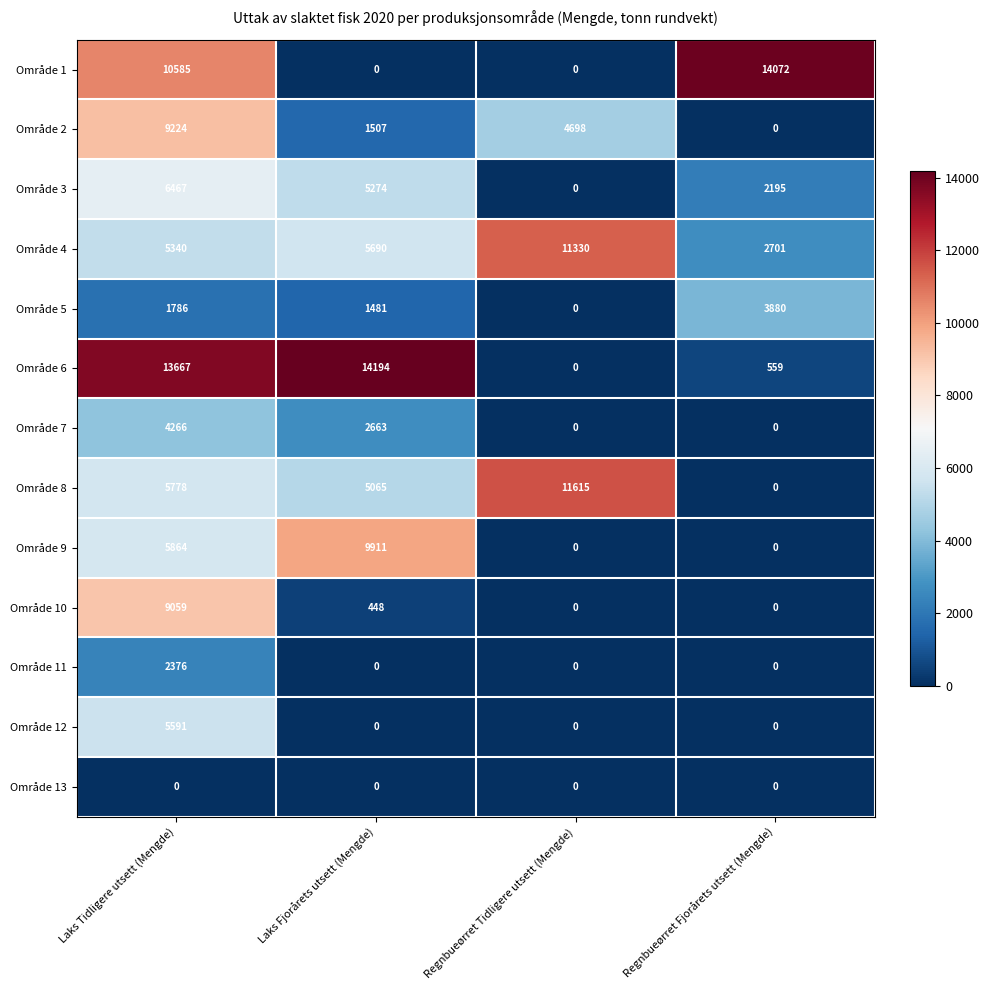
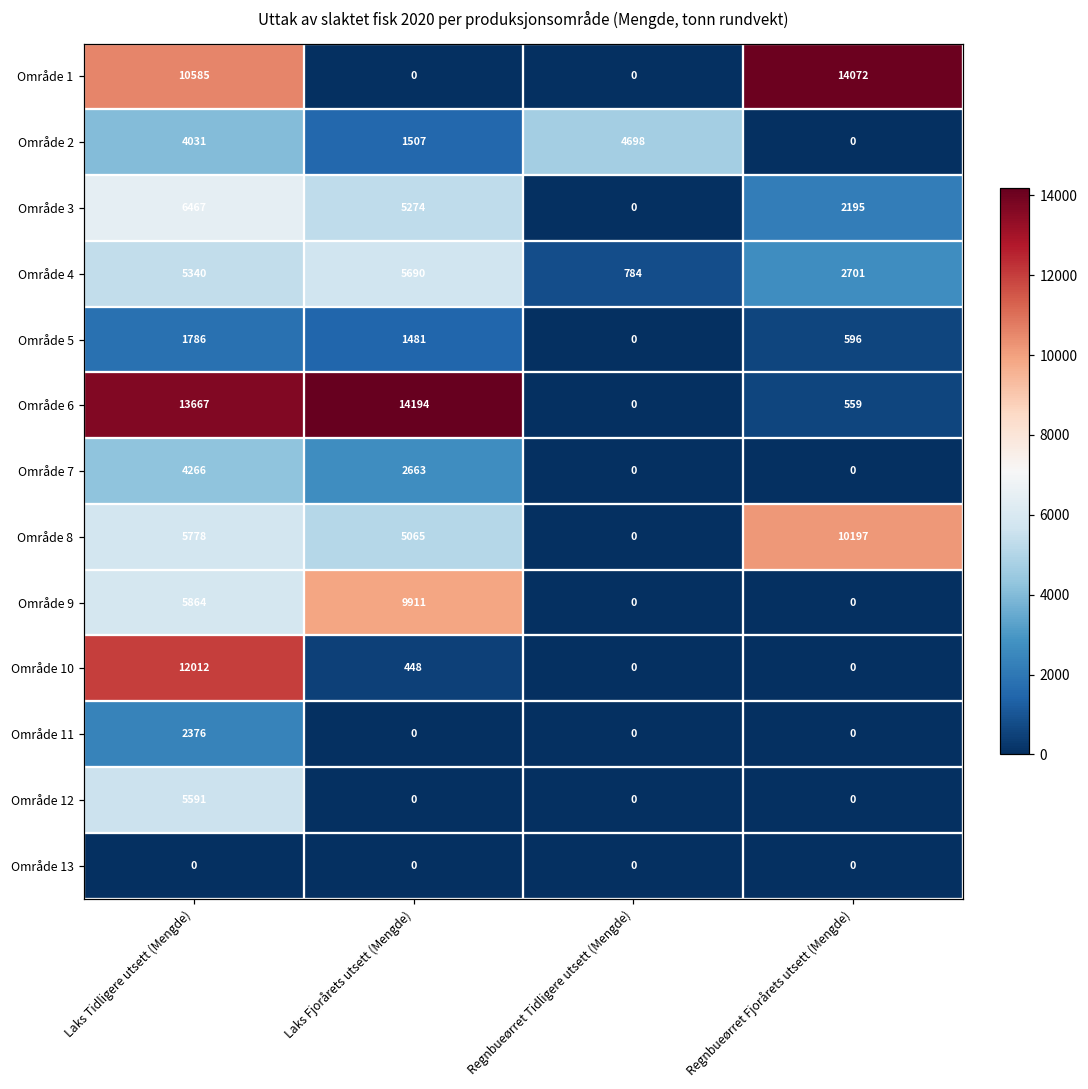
  {
    "Område 1": {
      "Laks Tidligere utsett (Mengde)": 10585,
      "Laks Fjorårets utsett (Mengde)": 0,
      "Regnbueørret Tidligere utsett (Mengde)": 0,
      "Regnbueørret Fjorårets utsett (Mengde)": 14072
    },
    "Område 2": {
-     "Laks Tidligere utsett (Mengde)": 9224,
+     "Laks Tidligere utsett (Mengde)": 4031,
      "Laks Fjorårets utsett (Mengde)": 1507,
      "Regnbueørret Tidligere utsett (Mengde)": 4698,
      "Regnbueørret Fjorårets utsett (Mengde)": 0
    },
    "Område 3": {
      "Laks Fjorårets utsett (Mengde)": 5274,
      "Regnbueørret Tidligere utsett (Mengde)": 0,
      "Regnbueørret Fjorårets utsett (Mengde)": 2195
    },
    "Område 4": {
      "Laks Tidligere utsett (Mengde)": 5340,
-     "Regnbueørret Tidligere utsett (Mengde)": 11330,
+     "Regnbueørret Tidligere utsett (Mengde)": 784,
      "Regnbueørret Fjorårets utsett (Mengde)": 2701
    },
    "Område 5": {
      "Laks Tidligere utsett (Mengde)": 1786,
      "Laks Fjorårets utsett (Mengde)": 1481,
      "Regnbueørret Tidligere utsett (Mengde)": 0,
-     "Regnbueørret Fjorårets utsett (Mengde)": 3880
+     "Regnbueørret Fjorårets utsett (Mengde)": 596
    },
    "Område 6": {
      "Laks Tidligere utsett (Mengde)": 13667,
      "Laks Fjorårets utsett (Mengde)": 14194,
      "Regnbueørret Tidligere utsett (Mengde)": 0,
      "Regnbueørret Fjorårets utsett (Mengde)": 559
    },
    "Område 7": {
      "Laks Tidligere utsett (Mengde)": 4266,
      "Laks Fjorårets utsett (Mengde)": 2663,
      "Regnbueørret Tidligere utsett (Mengde)": 0,
      "Regnbueørret Fjorårets utsett (Mengde)": 0
    },
    "Område 8": {
      "Laks Fjorårets utsett (Mengde)": 5065,
-     "Regnbueørret Tidligere utsett (Mengde)": 11615,
-     "Regnbueørret Fjorårets utsett (Mengde)": 0
+     "Regnbueørret Tidligere utsett (Mengde)": 0,
+     "Regnbueørret Fjorårets utsett (Mengde)": 10197
    },
    "Område 9": {
      "Laks Fjorårets utsett (Mengde)": 9911,
      "Regnbueørret Tidligere utsett (Mengde)": 0,
      "Regnbueørret Fjorårets utsett (Mengde)": 0
    },
    "Område 10": {
-     "Laks Tidligere utsett (Mengde)": 9059,
+     "Laks Tidligere utsett (Mengde)": 12012,
      "Laks Fjorårets utsett (Mengde)": 448,
      "Regnbueørret Tidligere utsett (Mengde)": 0,
      "Regnbueørret Fjorårets utsett (Mengde)": 0
    },
    "Område 11": {
      "Laks Tidligere utsett (Mengde)": 2376,
      "Laks Fjorårets utsett (Mengde)": 0,
      "Regnbueørret Tidligere utsett (Mengde)": 0,
      "Regnbueørret Fjorårets utsett (Mengde)": 0
    },
    "Område 12": {
      "Laks Tidligere utsett (Mengde)": 5591,
      "Laks Fjorårets utsett (Mengde)": 0,
      "Regnbueørret Tidligere utsett (Mengde)": 0,
      "Regnbueørret Fjorårets utsett (Mengde)": 0
    },
    "Område 13": {
      "Laks Tidligere utsett (Mengde)": 0,
      "Laks Fjorårets utsett (Mengde)": 0,
      "Regnbueørret Tidligere utsett (Mengde)": 0,
      "Regnbueørret Fjorårets utsett (Mengde)": 0
    }
  }
